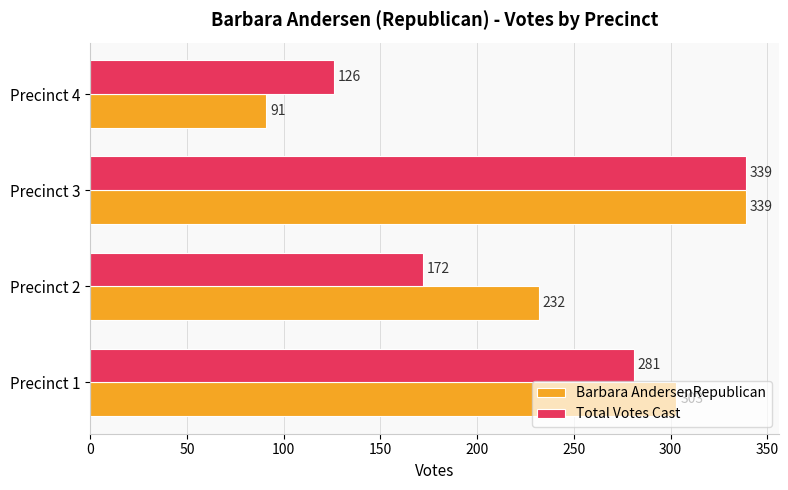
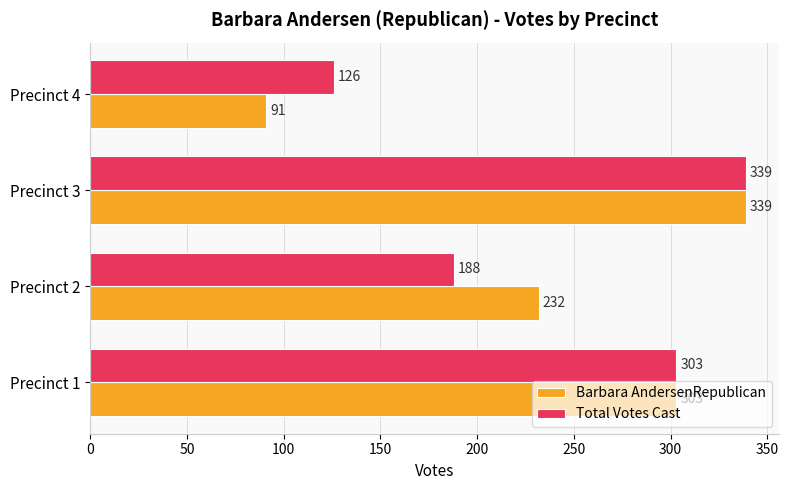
  {
    "Barbara AndersenRepublican": {
      "Precinct 4": 91,
      "Precinct 3": 339,
      "Precinct 2": 232
    },
    "Total Votes Cast": {
      "Precinct 4": 126,
      "Precinct 3": 339,
-     "Precinct 2": 172,
-     "Precinct 1": 281
+     "Precinct 2": 188,
+     "Precinct 1": 303
    }
  }
